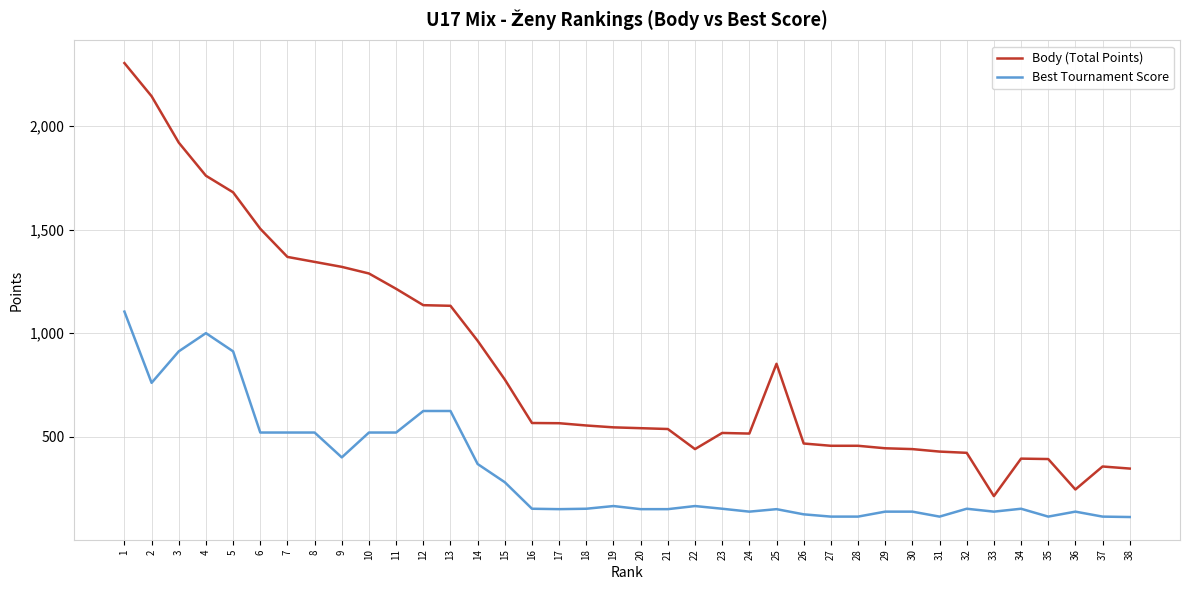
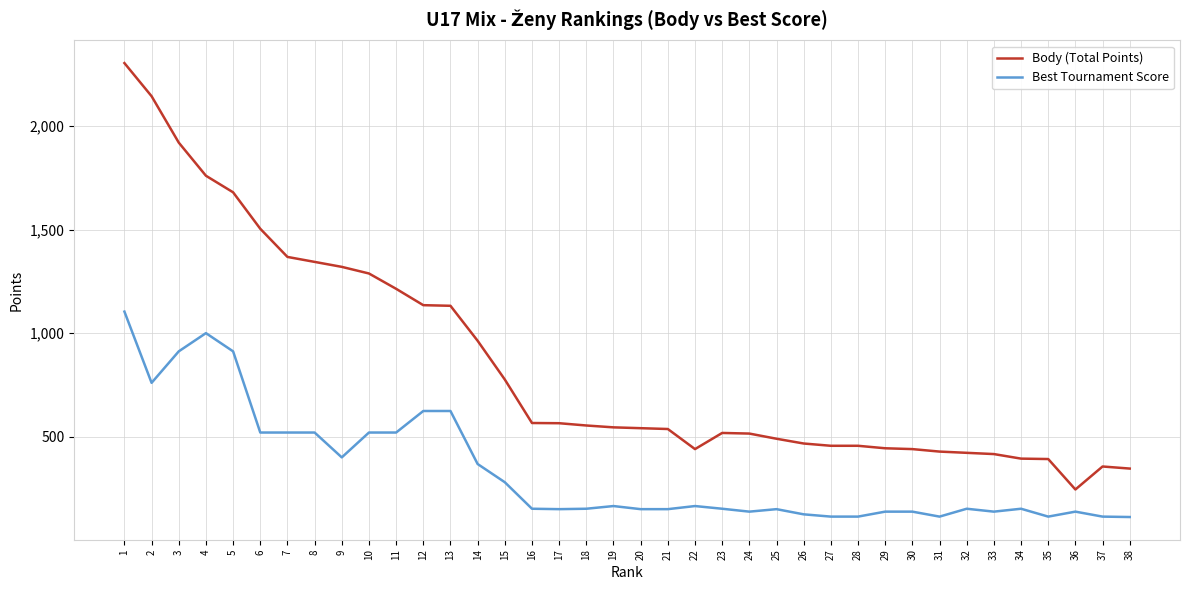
  {
    "Body (Total Points)": {
      "1": "2,300",
      "2": "2,140",
      "3": "1,920",
      "4": "1,760",
      "5": "1,680",
      "6": "1,500",
      "7": "1,370",
      "8": "1,340",
      "9": "1,320",
      "10": "1,290",
      "11": "1,210",
      "12": "1,140",
      "13": "1,130",
      "14": "960",
      "15": "780",
      "16": "570",
      "17": "570",
      "18": "550",
      "19": "550",
      "20": "540",
      "21": "540",
      "22": "440",
      "23": "520",
      "24": "520",
-     "25": "850",
+     "25": "490",
      "26": "470",
      "27": "460",
      "28": "460",
      "29": "440",
      "30": "440",
      "31": "430",
      "32": "420",
-     "33": "210",
+     "33": "420",
      "34": "390",
      "35": "390",
      "36": "250",
      "37": "360",
      "38": "350"
    },
    "Best Tournament Score": {
      "1": "1,100",
      "2": "760",
      "3": "910",
      "4": "1,000",
      "5": "910",
      "6": "520",
      "7": "520",
      "8": "520",
      "9": "400",
      "10": "520",
      "11": "520",
      "12": "620",
      "13": "620",
      "14": "370",
      "15": "280",
      "16": "150",
      "17": "150",
      "18": "150",
      "19": "170",
      "20": "150",
      "21": "150",
      "22": "170",
      "23": "150",
      "24": "140",
      "25": "150",
      "26": "130",
      "27": "110",
      "28": "110",
      "29": "140",
      "30": "140",
      "31": "110",
      "32": "150",
      "33": "140",
      "34": "150",
      "35": "110",
      "36": "140",
      "37": "110",
      "38": "110"
    }
  }
